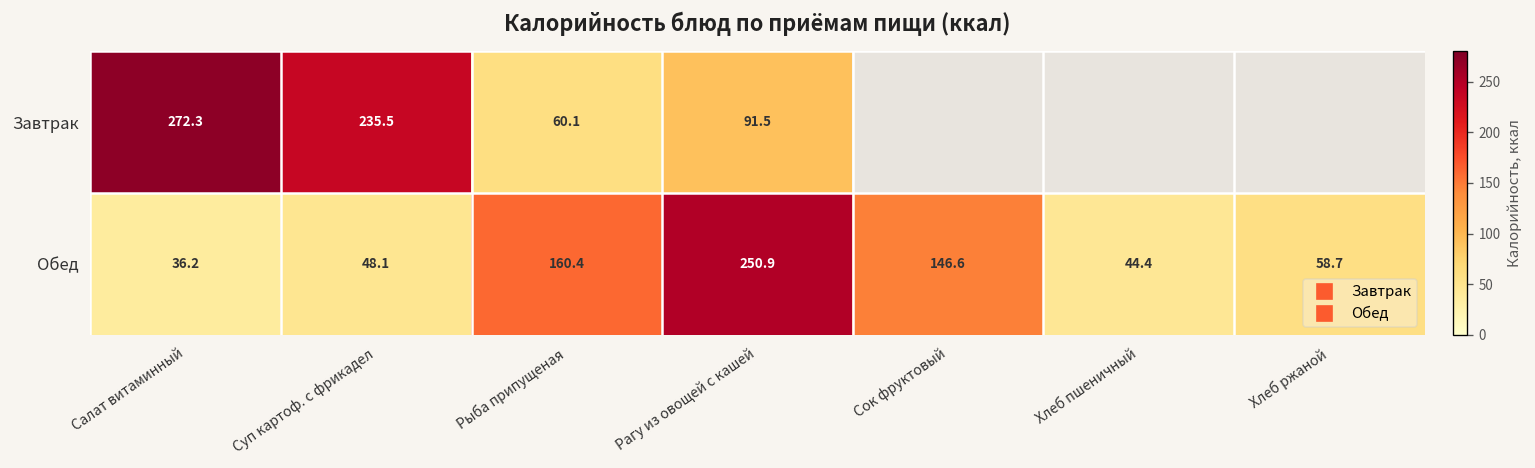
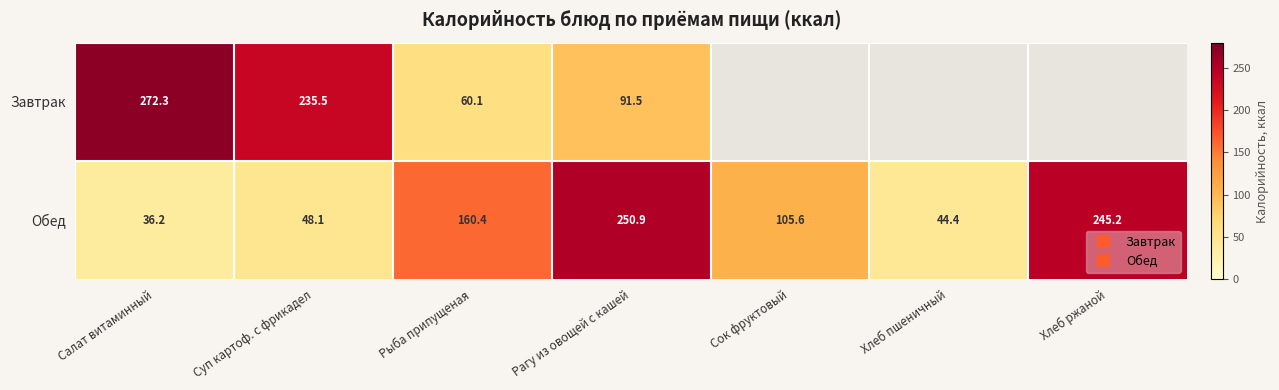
  {
    "Завтрак": {
      "Салат витаминный": 272.3,
      "Суп картоф. с фрикадел": 235.5,
      "Рыба припущеная": 60.1,
      "Рагу из овощей с кашей": 91.5
    },
    "Обед": {
      "Салат витаминный": 36.2,
      "Суп картоф. с фрикадел": 48.1,
      "Рыба припущеная": 160.4,
      "Рагу из овощей с кашей": 250.9,
-     "Сок фруктовый": 146.6,
+     "Сок фруктовый": 105.6,
      "Хлеб пшеничный": 44.4,
-     "Хлеб ржаной": 58.7
+     "Хлеб ржаной": 245.2
    }
  }
